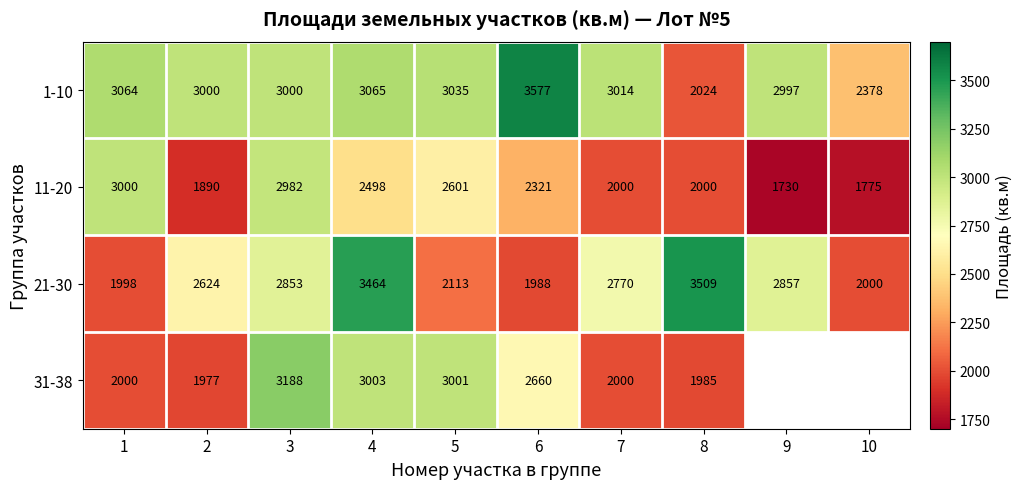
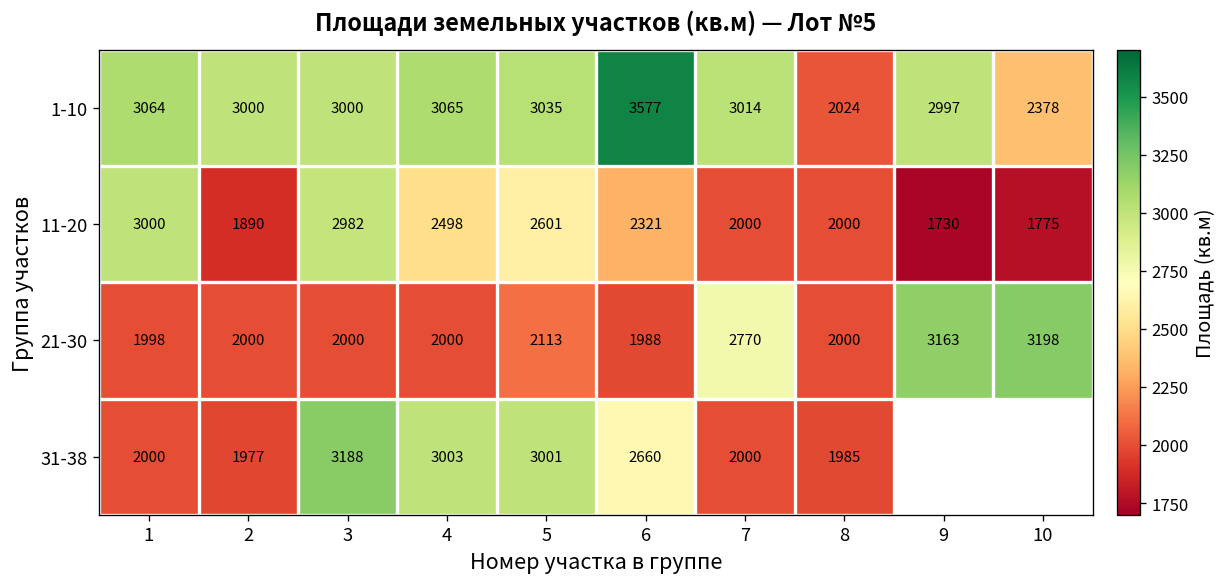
  {
    "1-10": {
      "1": 3064,
      "2": 3000,
      "3": 3000,
      "4": 3065,
      "5": 3035,
      "6": 3577,
      "7": 3014,
      "8": 2024,
      "9": 2997,
      "10": 2378
    },
    "11-20": {
      "1": 3000,
      "2": 1890,
      "3": 2982,
      "4": 2498,
      "5": 2601,
      "6": 2321,
      "7": 2000,
      "8": 2000,
      "9": 1730,
      "10": 1775
    },
    "21-30": {
      "1": 1998,
-     "2": 2624,
-     "3": 2853,
-     "4": 3464,
+     "2": 2000,
+     "3": 2000,
+     "4": 2000,
      "5": 2113,
      "6": 1988,
      "7": 2770,
-     "8": 3509,
-     "9": 2857,
-     "10": 2000
+     "8": 2000,
+     "9": 3163,
+     "10": 3198
    },
    "31-38": {
      "1": 2000,
      "2": 1977,
      "3": 3188,
      "4": 3003,
      "5": 3001,
      "6": 2660,
      "7": 2000,
      "8": 1985
    }
  }
